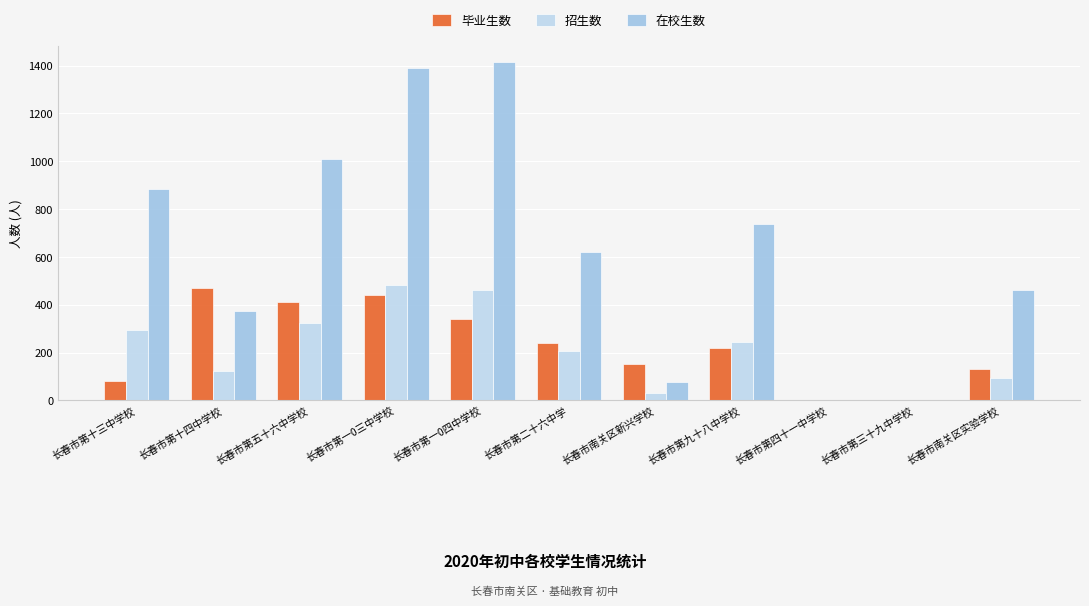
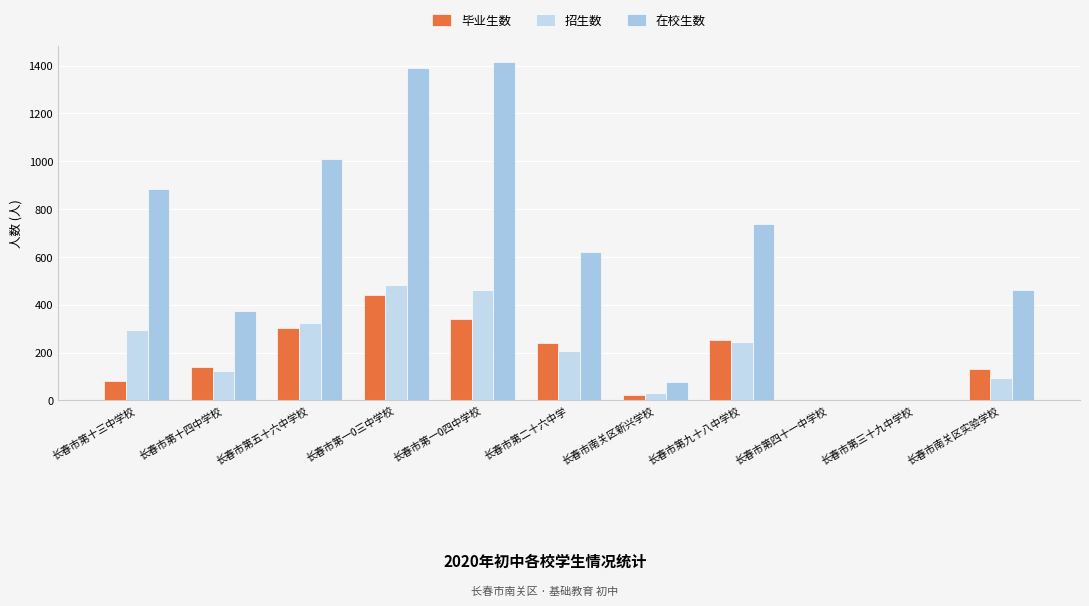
  {
    "毕业生数": {
      "长春市第十三中学校": 80,
-     "长春市第十四中学校": 470,
-     "长春市第五十六中学校": 410,
+     "长春市第十四中学校": 140,
+     "长春市第五十六中学校": 300,
      "长春市第一0三中学校": 440,
      "长春市第一0四中学校": 340,
      "长春市第二十六中学": 240,
-     "长春市南关区新兴学校": 150,
-     "长春市第九十八中学校": 220,
+     "长春市南关区新兴学校": 20,
+     "长春市第九十八中学校": 250,
      "长春市第四十一中学校": 0,
      "长春市第三十九中学校": 0,
      "长春市南关区实验学校": 130
    }
  }
